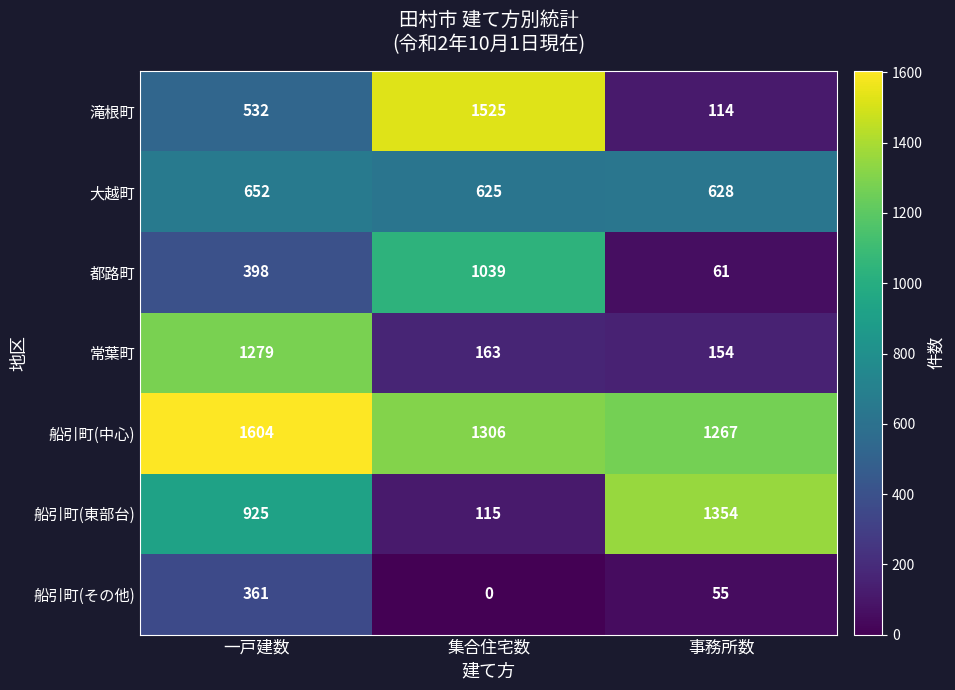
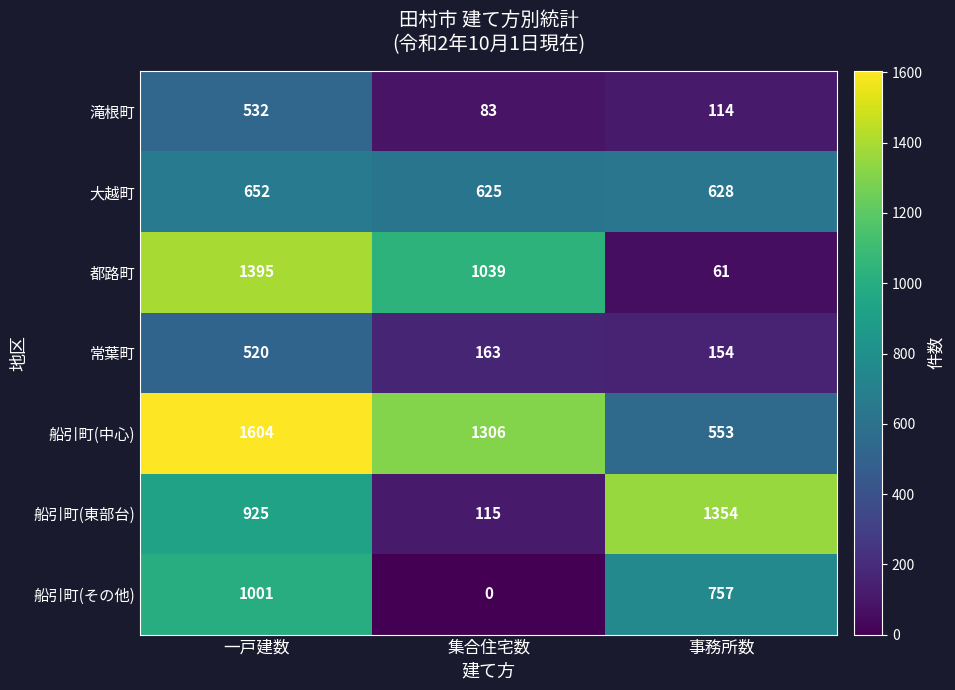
  {
    "滝根町": {
      "一戸建数": 532,
-     "集合住宅数": 1525,
+     "集合住宅数": 83,
      "事務所数": 114
    },
    "大越町": {
      "一戸建数": 652,
      "集合住宅数": 625,
      "事務所数": 628
    },
    "都路町": {
-     "一戸建数": 398,
+     "一戸建数": 1395,
      "集合住宅数": 1039,
      "事務所数": 61
    },
    "常葉町": {
-     "一戸建数": 1279,
+     "一戸建数": 520,
      "集合住宅数": 163,
      "事務所数": 154
    },
    "船引町(中心)": {
      "一戸建数": 1604,
      "集合住宅数": 1306,
-     "事務所数": 1267
+     "事務所数": 553
    },
    "船引町(東部台)": {
      "一戸建数": 925,
      "集合住宅数": 115,
      "事務所数": 1354
    },
    "船引町(その他)": {
-     "一戸建数": 361,
+     "一戸建数": 1001,
      "集合住宅数": 0,
-     "事務所数": 55
+     "事務所数": 757
    }
  }
